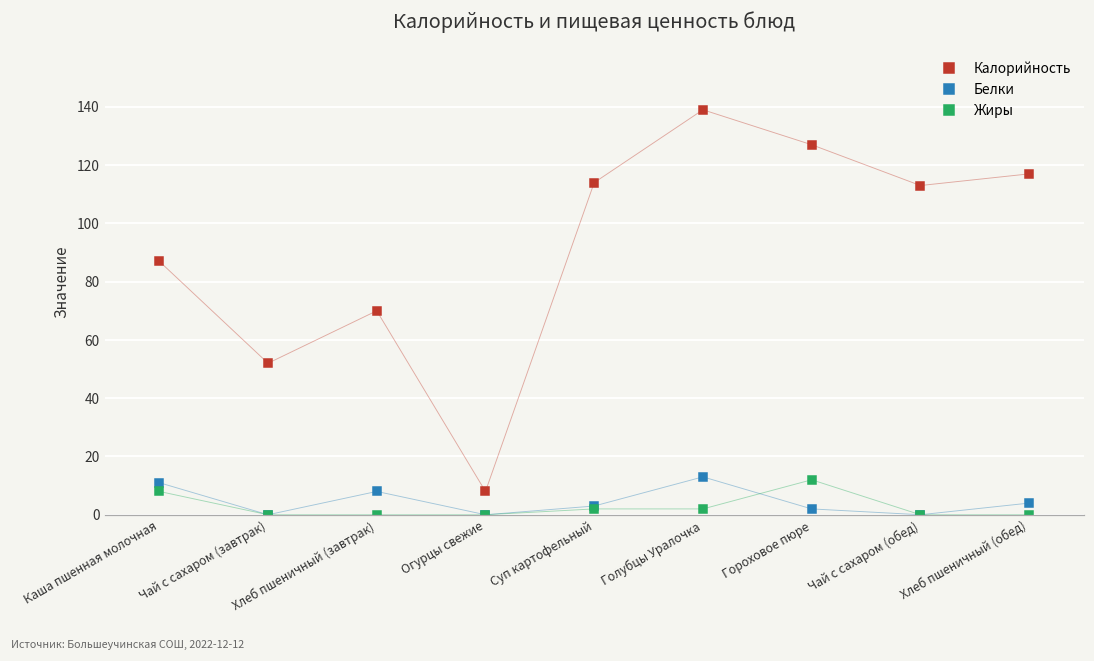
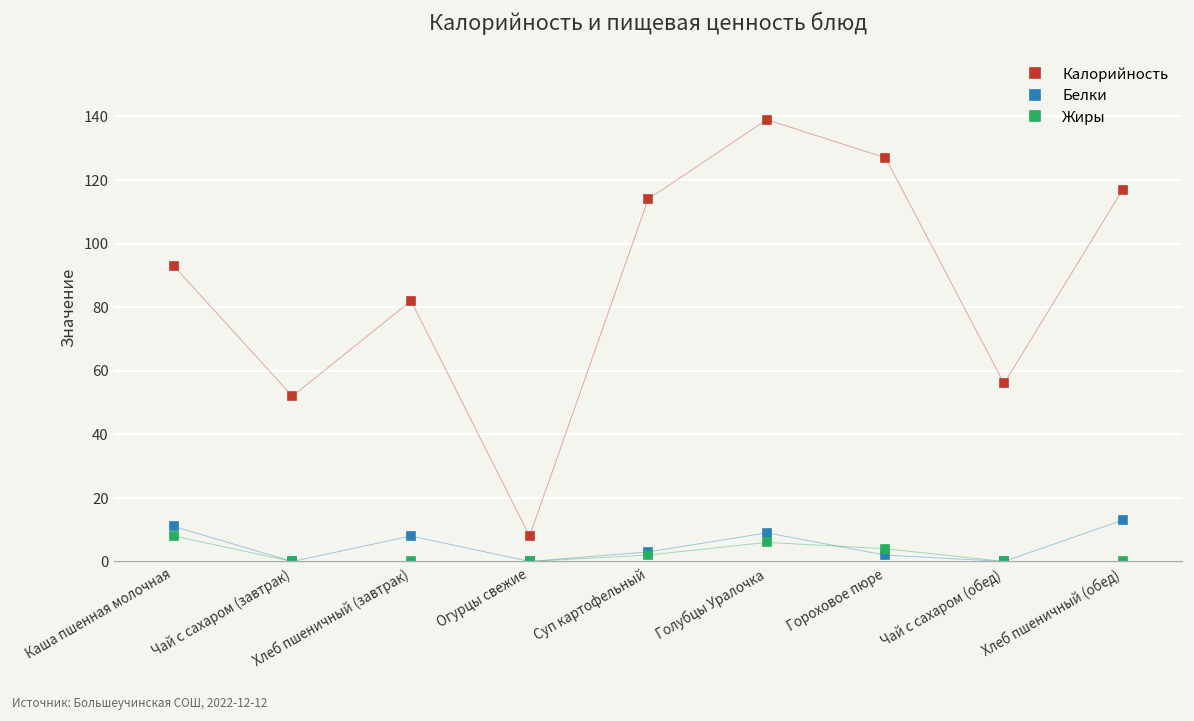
  {
    "Калорийность": {
-     "Каша пшенная молочная": 87,
+     "Каша пшенная молочная": 93,
      "Чай с сахаром (завтрак)": 52,
-     "Хлеб пшеничный (завтрак)": 70,
+     "Хлеб пшеничный (завтрак)": 82,
      "Огурцы свежие": 8,
      "Суп картофельный": 114,
      "Голубцы Уралочка": 139,
      "Гороховое пюре": 127,
-     "Чай с сахаром (обед)": 113,
+     "Чай с сахаром (обед)": 56,
      "Хлеб пшеничный (обед)": 117
    },
    "Белки": {
      "Каша пшенная молочная": 11,
      "Хлеб пшеничный (завтрак)": 8,
      "Суп картофельный": 3,
-     "Голубцы Уралочка": 13,
+     "Голубцы Уралочка": 9,
      "Гороховое пюре": 2,
-     "Хлеб пшеничный (обед)": 4
+     "Хлеб пшеничный (обед)": 13
    },
    "Жиры": {
      "Каша пшенная молочная": 8,
      "Хлеб пшеничный (завтрак)": 0,
      "Суп картофельный": 2,
-     "Голубцы Уралочка": 2,
-     "Гороховое пюре": 12,
+     "Голубцы Уралочка": 6,
+     "Гороховое пюре": 4,
      "Хлеб пшеничный (обед)": 0
    }
  }
